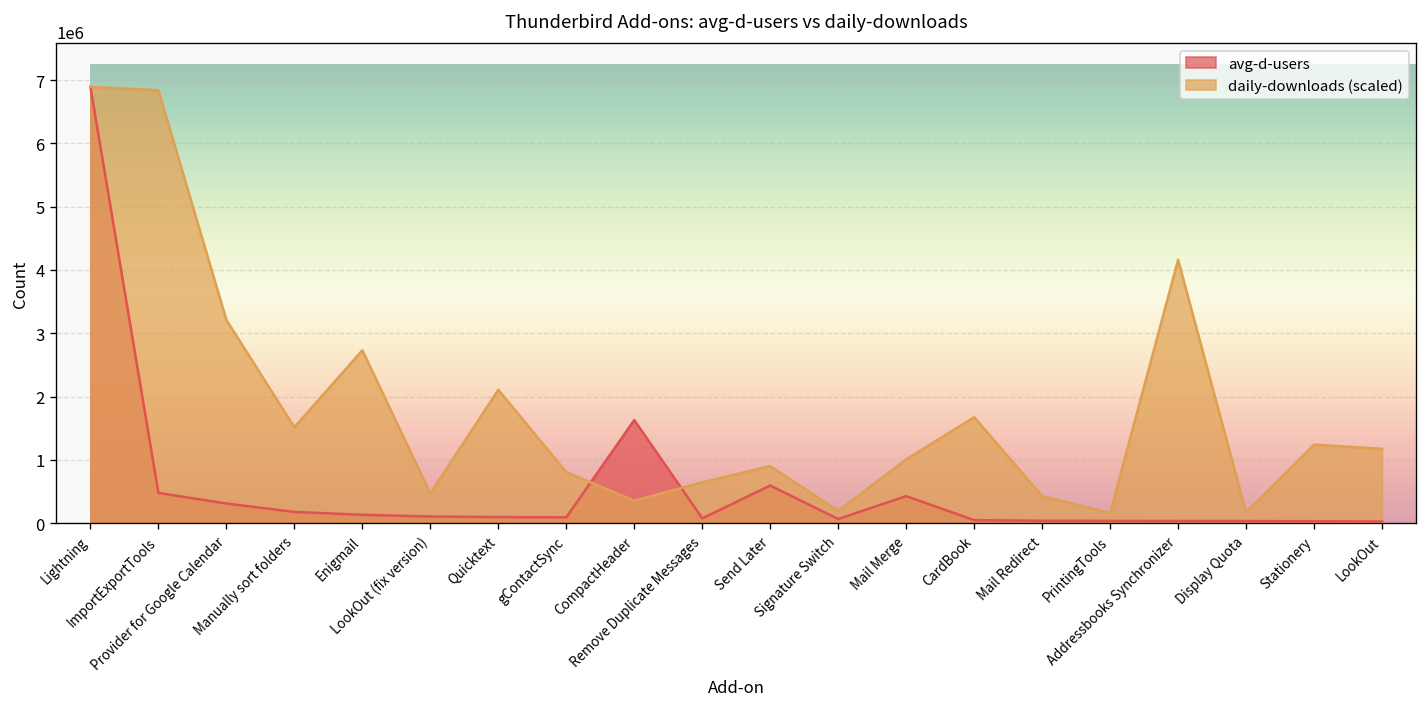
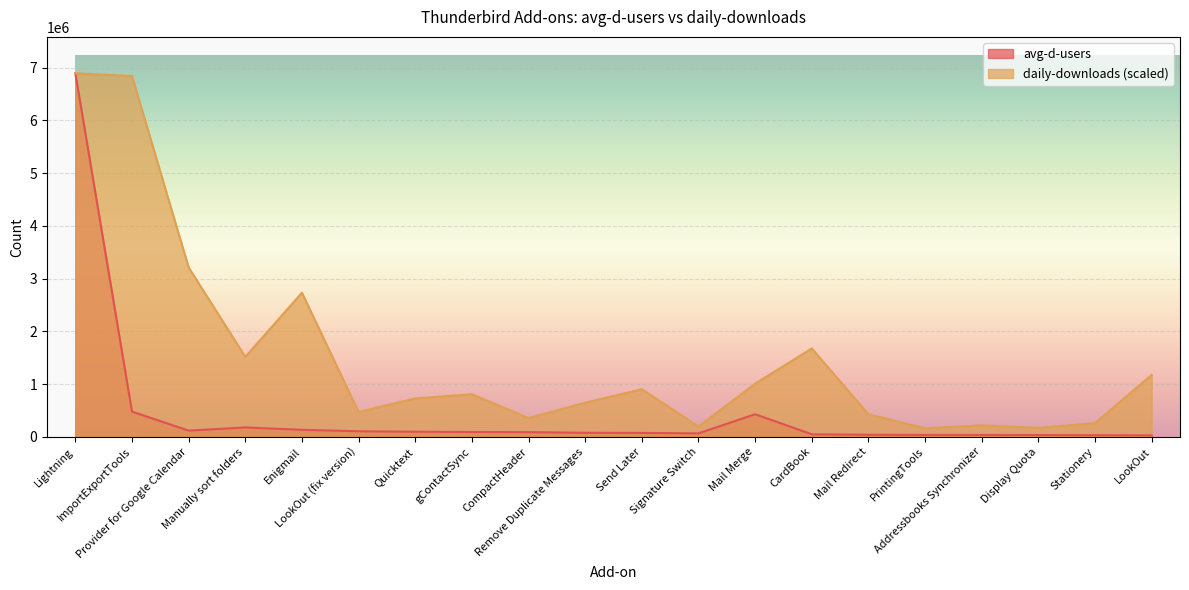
  {
    "avg-d-users": {
      "ImportExportTools": 500000,
-     "Provider for Google Calendar": 300000,
+     "Provider for Google Calendar": 100000,
      "Manually sort folders": 200000,
      "Enigmail": 100000,
      "LookOut (fix version)": 100000,
      "Quicktext": 100000,
      "gContactSync": 100000,
-     "CompactHeader": 1600000,
+     "CompactHeader": 100000,
      "Remove Duplicate Messages": 100000,
-     "Send Later": 600000,
+     "Send Later": 100000,
      "Signature Switch": 100000,
      "Mail Merge": 400000,
      "CardBook": 0,
      "Mail Redirect": 0,
      "PrintingTools": 0,
      "Addressbooks Synchronizer": 0,
      "Display Quota": 0,
      "Stationery": 0,
      "LookOut": 0
    },
    "daily-downloads (scaled)": {
      "ImportExportTools": 6800000,
      "Provider for Google Calendar": 3200000,
      "Manually sort folders": 1500000,
      "Enigmail": 2700000,
      "LookOut (fix version)": 500000,
-     "Quicktext": 2100000,
+     "Quicktext": 700000,
      "gContactSync": 800000,
      "CompactHeader": 400000,
      "Remove Duplicate Messages": 600000,
      "Send Later": 900000,
      "Signature Switch": 200000,
      "Mail Merge": 1000000,
      "CardBook": 1700000,
      "Mail Redirect": 400000,
      "PrintingTools": 200000,
-     "Addressbooks Synchronizer": 4200000,
+     "Addressbooks Synchronizer": 200000,
      "Display Quota": 200000,
-     "Stationery": 1200000,
+     "Stationery": 300000,
      "LookOut": 1200000
    }
  }
